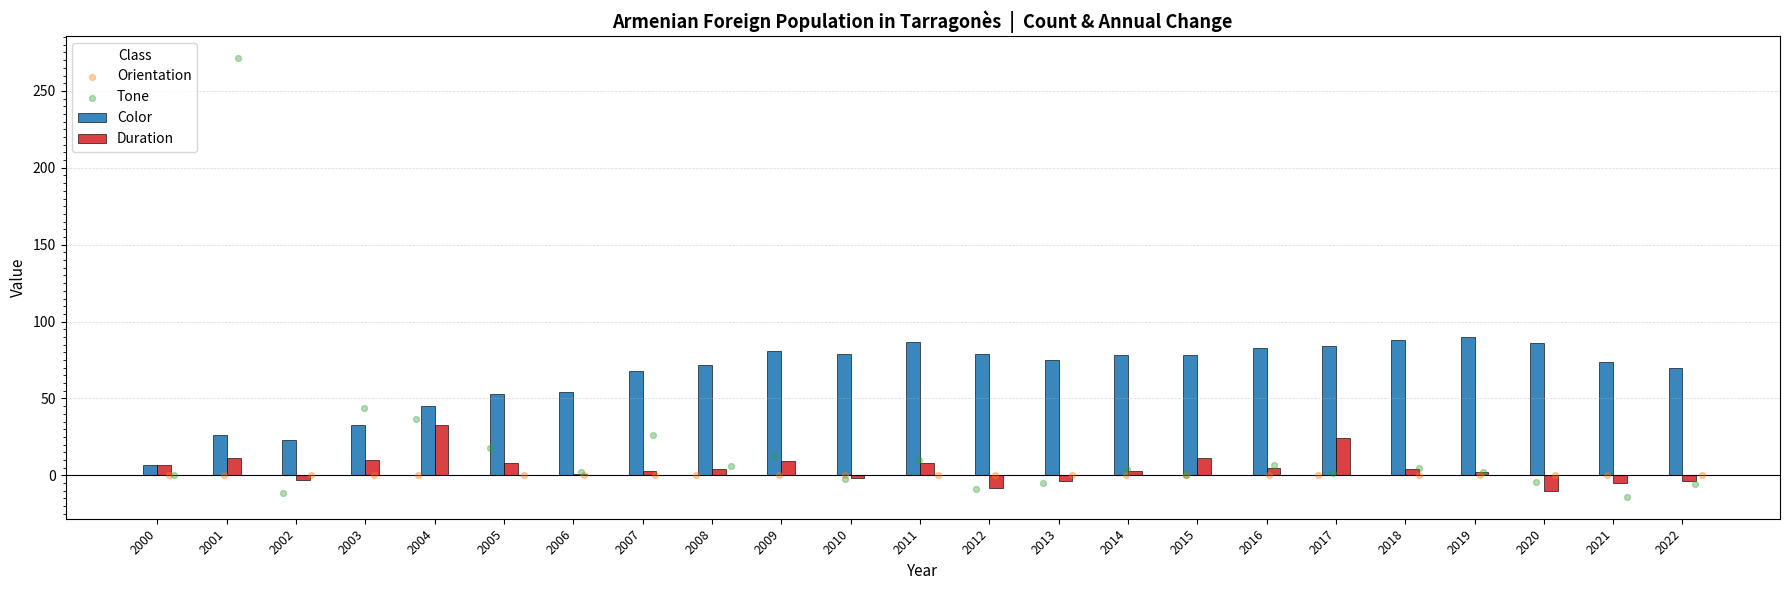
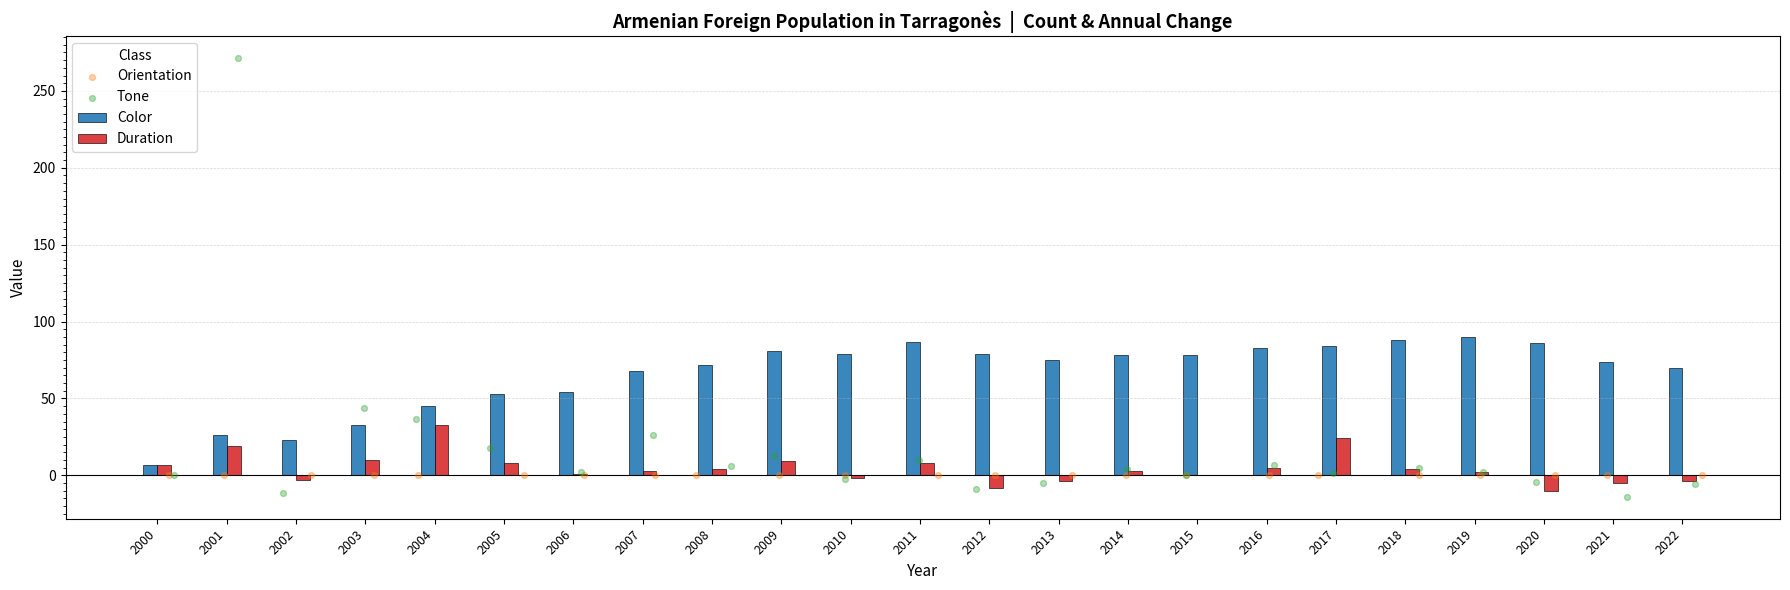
  {
    "Color": {
      "2000": 7,
      "2001": 26,
      "2002": 23,
      "2003": 33,
      "2004": 45,
      "2005": 53,
      "2006": 54,
      "2007": 68,
      "2008": 72,
      "2009": 81,
      "2010": 79,
      "2011": 87,
      "2012": 79,
      "2013": 75,
      "2014": 78,
      "2015": 78,
      "2016": 83,
      "2017": 84,
      "2018": 88,
      "2019": 90,
      "2020": 86,
      "2021": 74,
      "2022": 70
    },
    "Duration": {
      "2000": 7,
-     "2001": 11,
+     "2001": 19,
      "2002": -3,
      "2003": 10,
      "2004": 33,
      "2005": 8,
      "2007": 3,
      "2008": 4,
      "2009": 9,
      "2010": -2,
      "2011": 8,
      "2012": -8,
      "2013": -4,
      "2014": 3,
-     "2015": 11,
+     "2015": 0,
      "2016": 5,
      "2017": 24,
      "2018": 4,
      "2019": 2,
      "2020": -10,
      "2021": -5,
      "2022": -4
    }
  }
